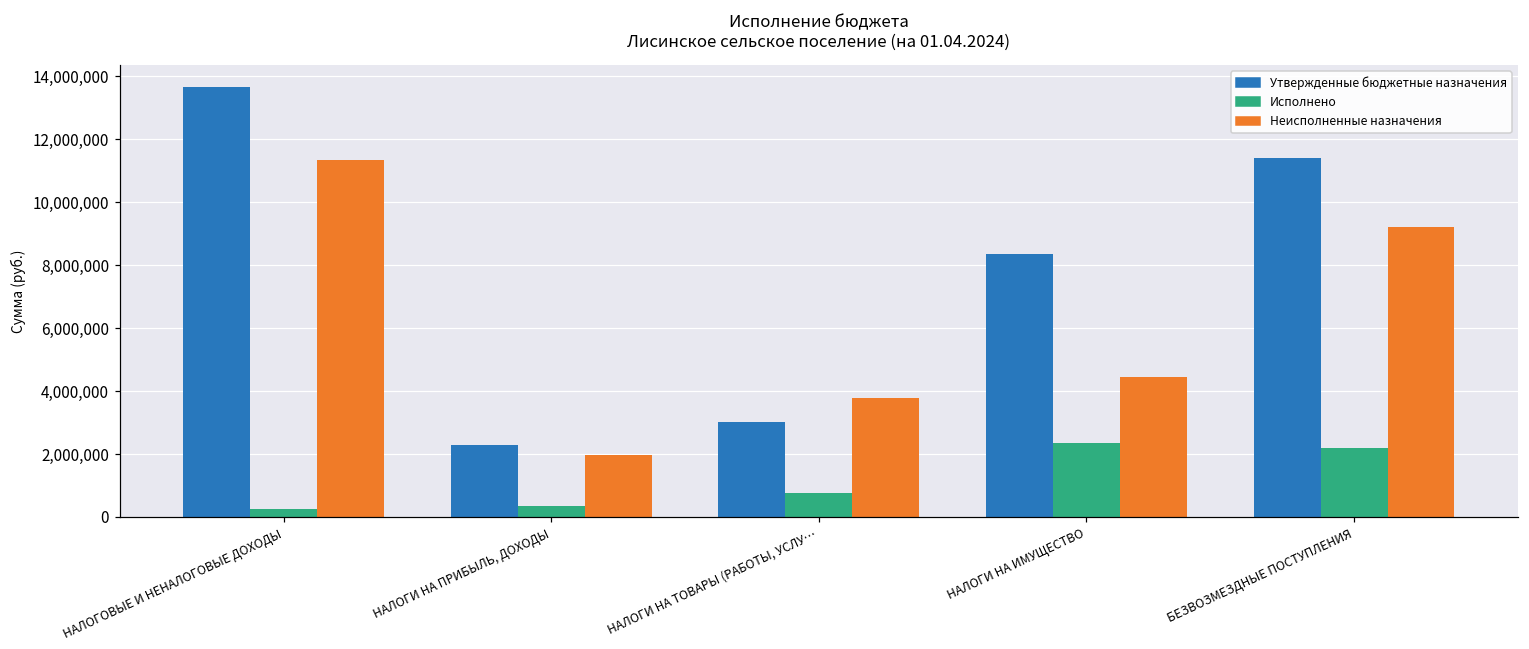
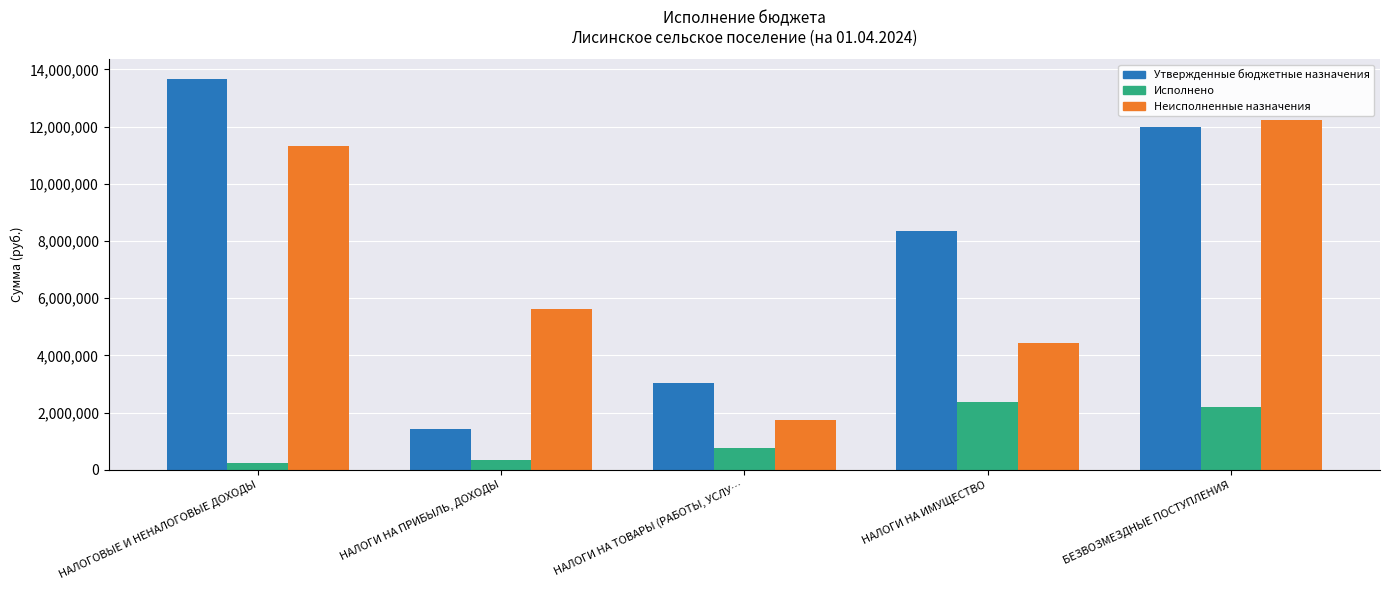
  {
    "Утвержденные бюджетные назначения": {
      "НАЛОГОВЫЕ И НЕНАЛОГОВЫЕ ДОХОДЫ": "13,700,000",
-     "НАЛОГИ НА ПРИБЫЛЬ, ДОХОДЫ": "2,300,000",
+     "НАЛОГИ НА ПРИБЫЛЬ, ДОХОДЫ": "1,400,000",
      "НАЛОГИ НА ТОВАРЫ (РАБОТЫ, УСЛУ…": "3,000,000",
      "НАЛОГИ НА ИМУЩЕСТВО": "8,400,000",
-     "БЕЗВОЗМЕЗДНЫЕ ПОСТУПЛЕНИЯ": "11,400,000"
+     "БЕЗВОЗМЕЗДНЫЕ ПОСТУПЛЕНИЯ": "12,000,000"
    },
    "Исполнено": {
      "НАЛОГОВЫЕ И НЕНАЛОГОВЫЕ ДОХОДЫ": "300,000",
      "НАЛОГИ НА ПРИБЫЛЬ, ДОХОДЫ": "300,000",
      "НАЛОГИ НА ТОВАРЫ (РАБОТЫ, УСЛУ…": "800,000",
      "НАЛОГИ НА ИМУЩЕСТВО": "2,400,000",
      "БЕЗВОЗМЕЗДНЫЕ ПОСТУПЛЕНИЯ": "2,200,000"
    },
    "Неисполненные назначения": {
      "НАЛОГОВЫЕ И НЕНАЛОГОВЫЕ ДОХОДЫ": "11,300,000",
-     "НАЛОГИ НА ПРИБЫЛЬ, ДОХОДЫ": "2,000,000",
-     "НАЛОГИ НА ТОВАРЫ (РАБОТЫ, УСЛУ…": "3,800,000",
+     "НАЛОГИ НА ПРИБЫЛЬ, ДОХОДЫ": "5,600,000",
+     "НАЛОГИ НА ТОВАРЫ (РАБОТЫ, УСЛУ…": "1,700,000",
      "НАЛОГИ НА ИМУЩЕСТВО": "4,400,000",
-     "БЕЗВОЗМЕЗДНЫЕ ПОСТУПЛЕНИЯ": "9,200,000"
+     "БЕЗВОЗМЕЗДНЫЕ ПОСТУПЛЕНИЯ": "12,200,000"
    }
  }
